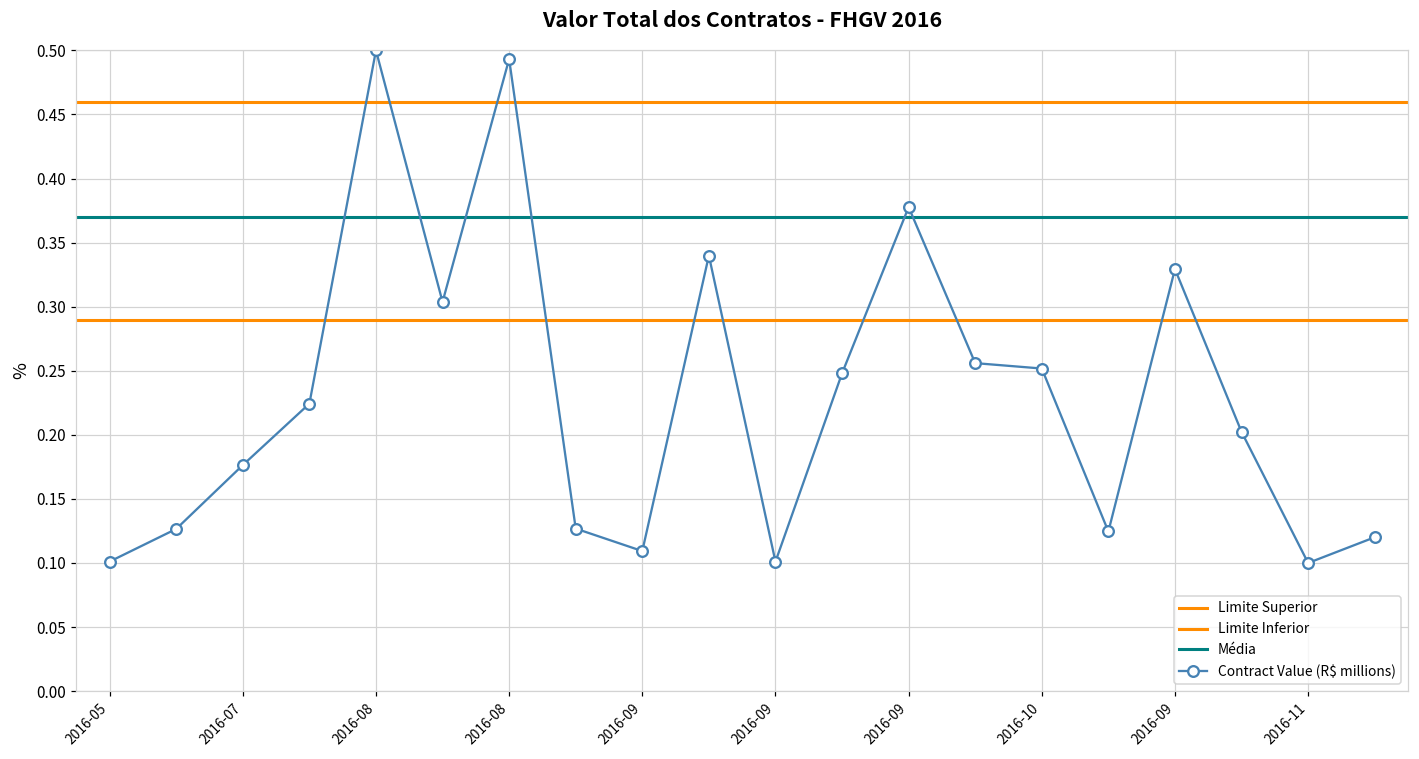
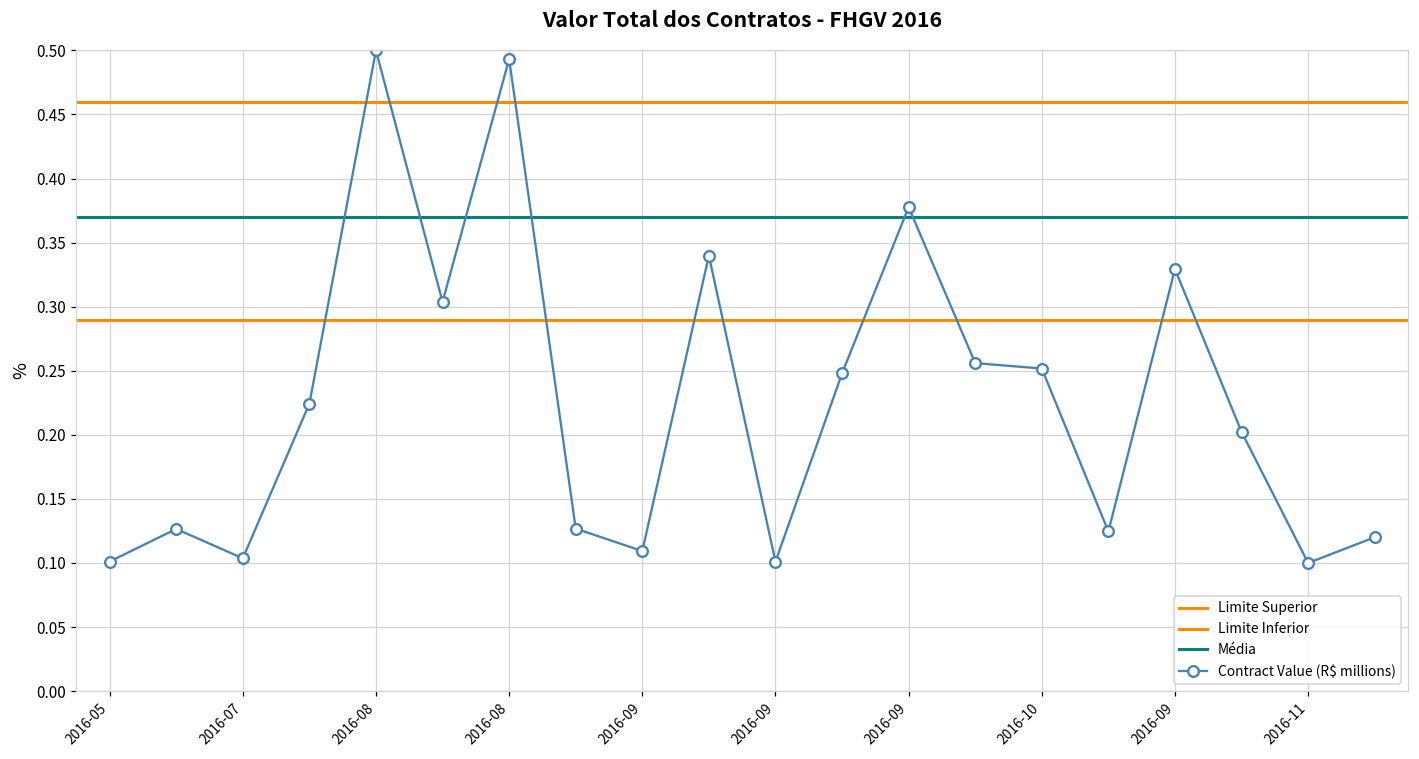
  {
    "2016-05": 0.101,
-   "2016-07": 0.176,
+   "2016-07": 0.104,
    "2016-10": 0.252,
    "2016-11": 0.100
  }
